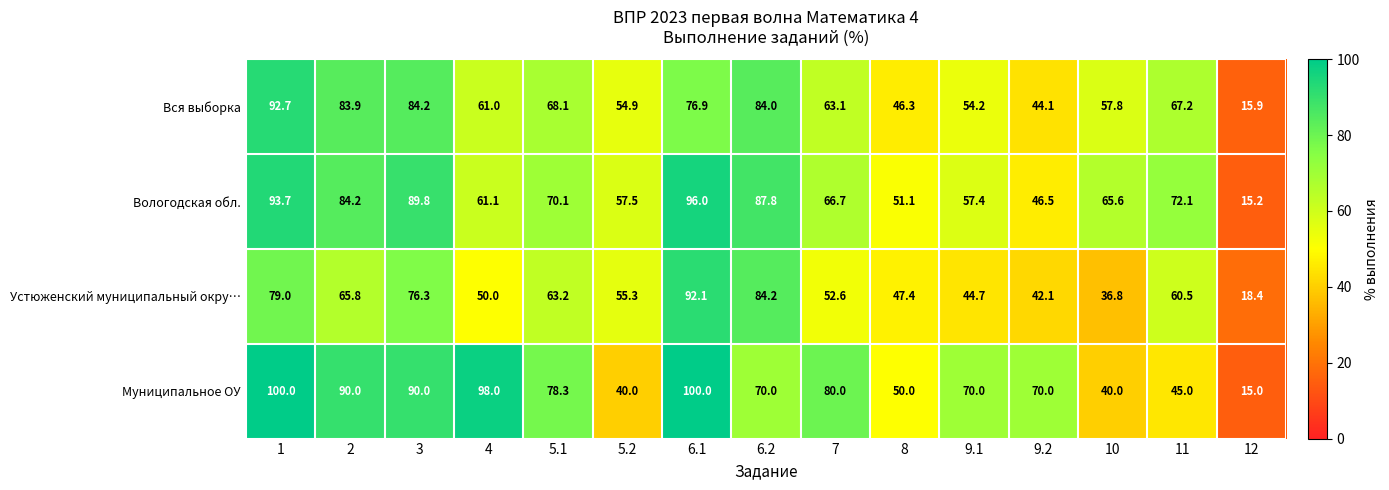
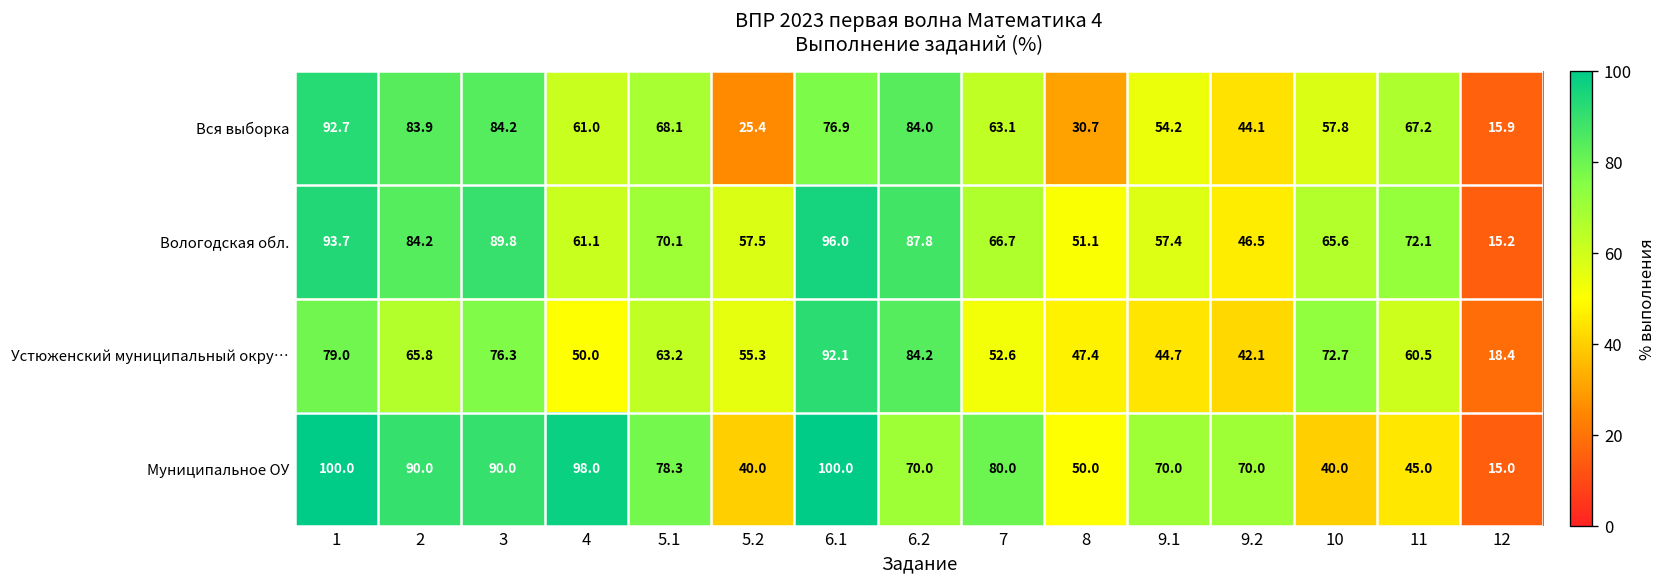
  {
    "Вся выборка": {
      "1": 92.7,
      "2": 83.9,
      "3": 84.2,
      "4": 61.0,
      "5.1": 68.1,
-     "5.2": 54.9,
+     "5.2": 25.4,
      "6.1": 76.9,
      "6.2": 84.0,
      "7": 63.1,
-     "8": 46.3,
+     "8": 30.7,
      "9.1": 54.2,
      "9.2": 44.1,
      "10": 57.8,
      "11": 67.2,
      "12": 15.9
    },
    "Вологодская обл.": {
      "1": 93.7,
      "2": 84.2,
      "3": 89.8,
      "4": 61.1,
      "5.1": 70.1,
      "5.2": 57.5,
      "6.1": 96.0,
      "6.2": 87.8,
      "7": 66.7,
      "8": 51.1,
      "9.1": 57.4,
      "9.2": 46.5,
      "10": 65.6,
      "11": 72.1,
      "12": 15.2
    },
    "Устюженский муниципальный окру…": {
      "1": 79.0,
      "2": 65.8,
      "3": 76.3,
      "4": 50.0,
      "5.1": 63.2,
      "5.2": 55.3,
      "6.1": 92.1,
      "6.2": 84.2,
      "7": 52.6,
      "8": 47.4,
      "9.1": 44.7,
      "9.2": 42.1,
-     "10": 36.8,
+     "10": 72.7,
      "11": 60.5,
      "12": 18.4
    },
    "Муниципальное ОУ": {
      "1": 100.0,
      "2": 90.0,
      "3": 90.0,
      "4": 98.0,
      "5.1": 78.3,
      "5.2": 40.0,
      "6.1": 100.0,
      "6.2": 70.0,
      "7": 80.0,
      "8": 50.0,
      "9.1": 70.0,
      "9.2": 70.0,
      "10": 40.0,
      "11": 45.0,
      "12": 15.0
    }
  }
